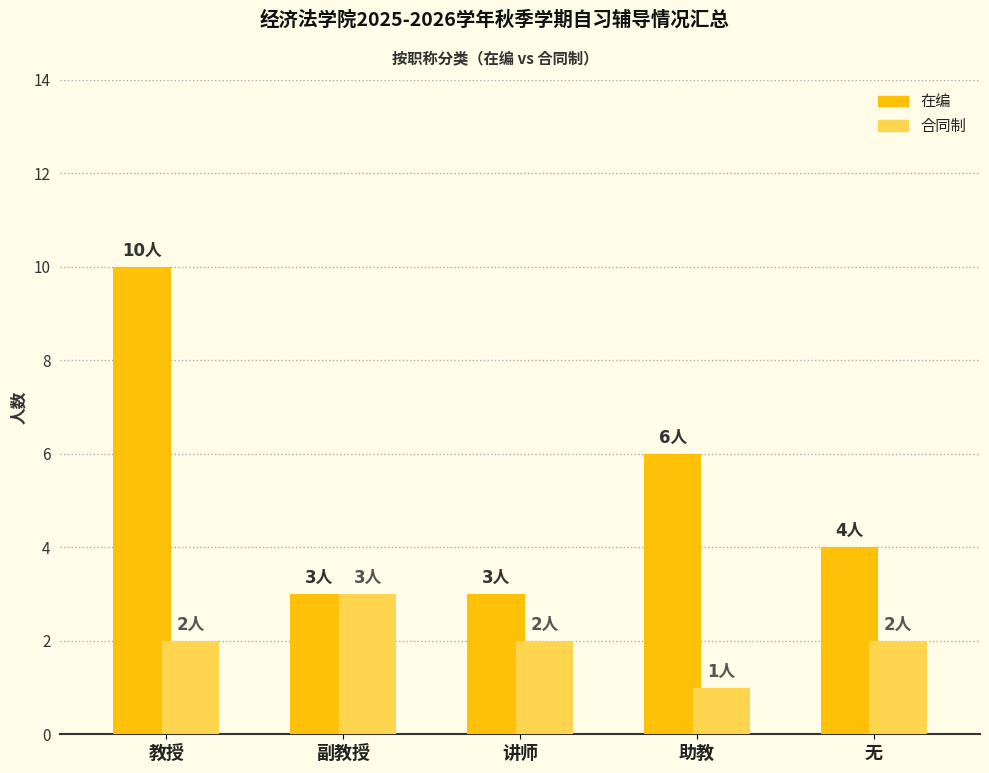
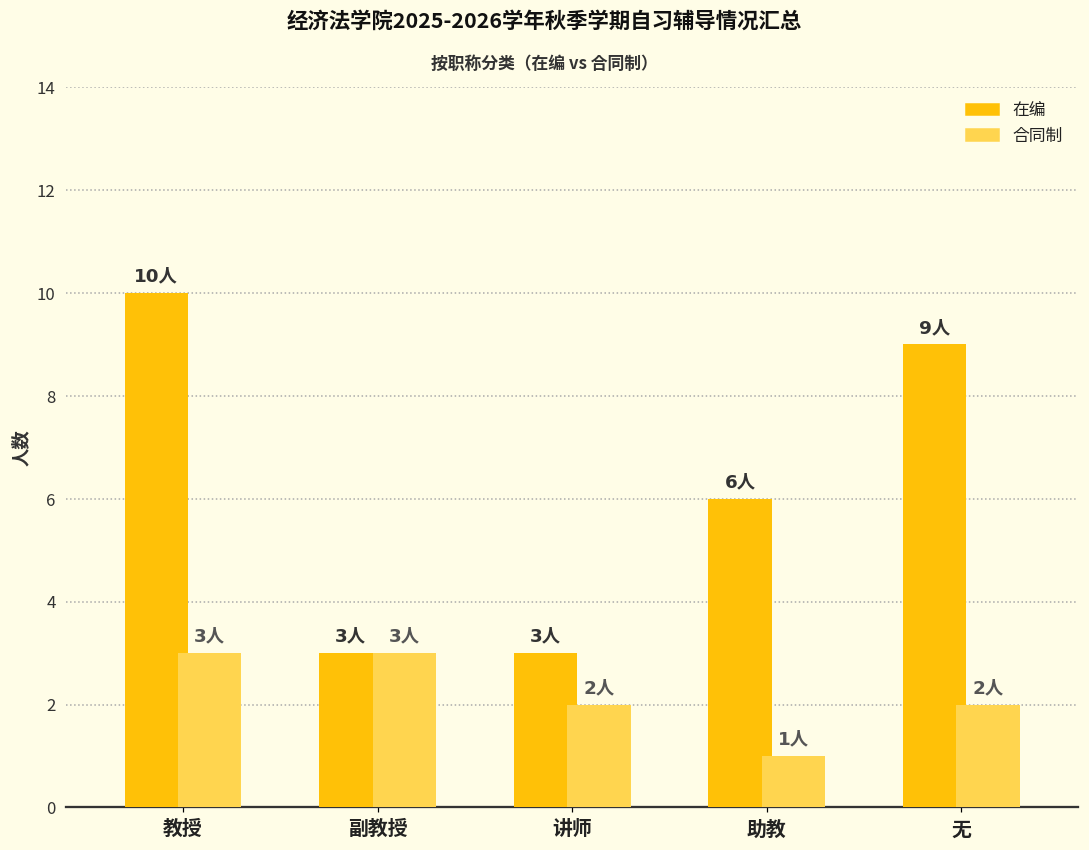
  {
    "在编": {
      "教授": "10人",
      "副教授": "3人",
      "讲师": "3人",
      "助教": "6人",
-     "无": "4人"
+     "无": "9人"
    },
    "合同制": {
-     "教授": "2人",
+     "教授": "3人",
      "副教授": "3人",
      "讲师": "2人",
      "助教": "1人",
      "无": "2人"
    }
  }
